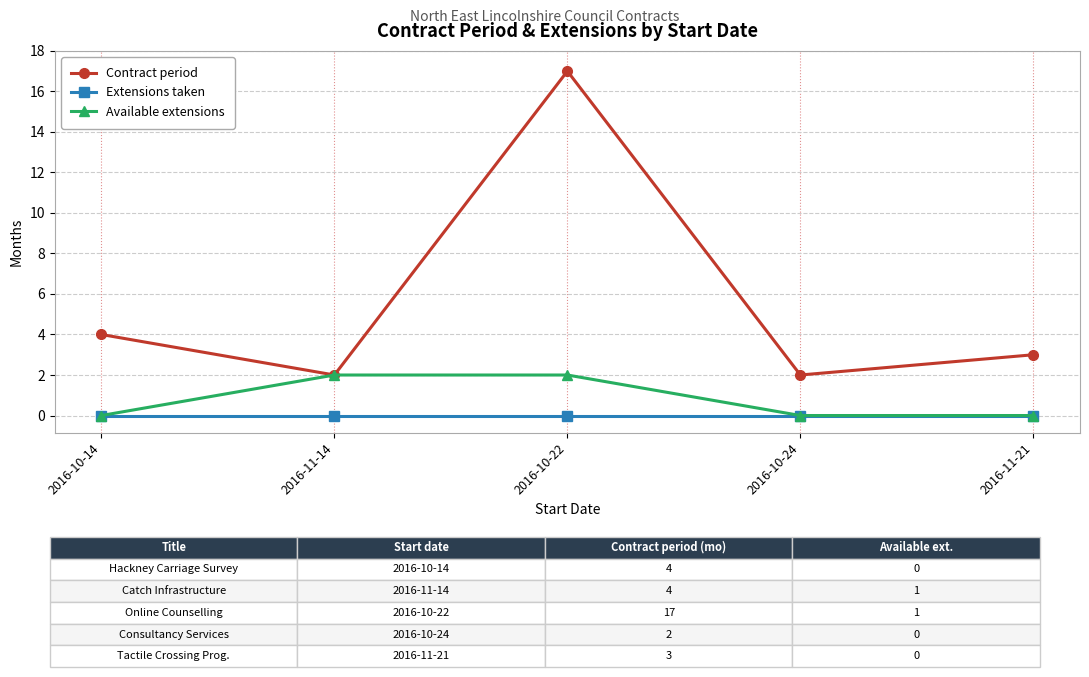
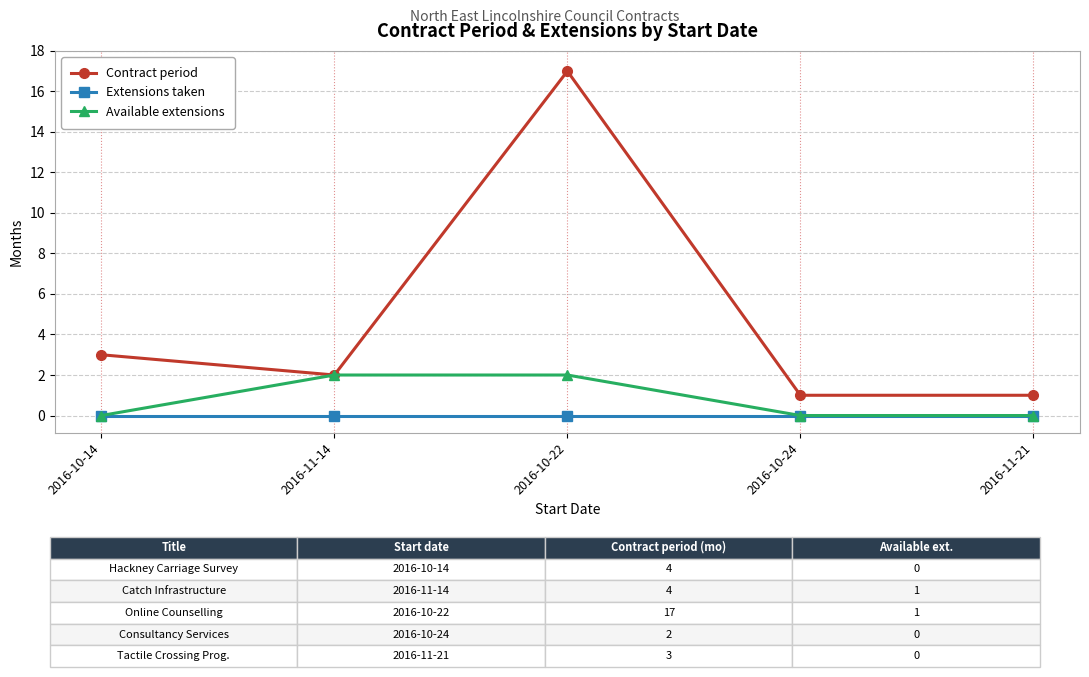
  {
    "Contract period": {
-     "2016-10-14": 4,
+     "2016-10-14": 3,
      "2016-10-22": 17,
-     "2016-10-24": 2,
-     "2016-11-21": 3
+     "2016-10-24": 1,
+     "2016-11-21": 1
    },
    "Extensions taken": {
      "2016-11-14": 0,
      "2016-10-22": 0
    },
    "Available extensions": {
      "2016-10-22": 2
    }
  }
